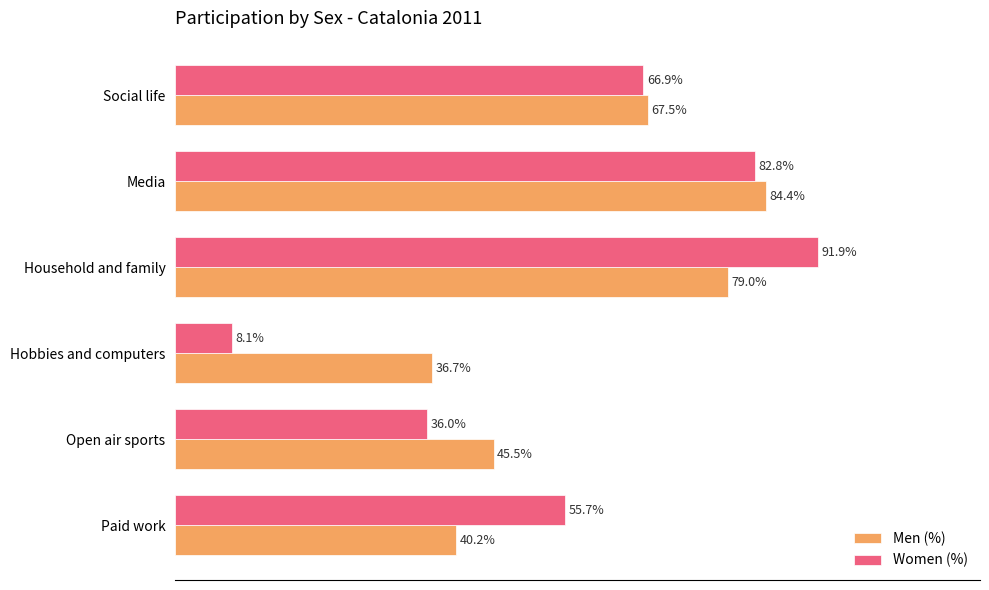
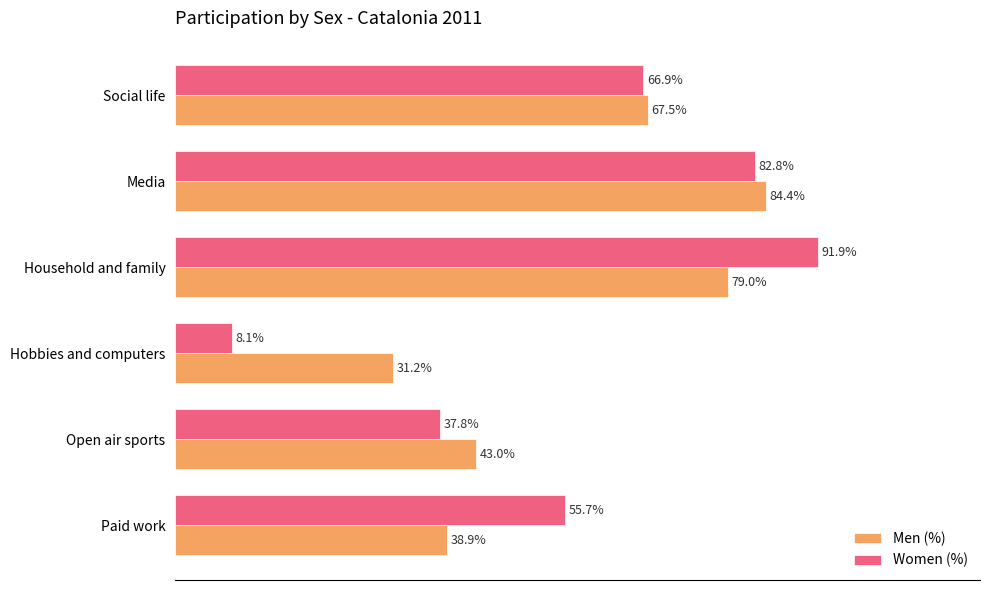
  {
    "Men (%)": {
      "Social life": "67.5%",
      "Media": "84.4%",
      "Household and family": "79.0%",
-     "Hobbies and computers": "36.7%",
-     "Open air sports": "45.5%",
-     "Paid work": "40.2%"
+     "Hobbies and computers": "31.2%",
+     "Open air sports": "43.0%",
+     "Paid work": "38.9%"
    },
    "Women (%)": {
      "Social life": "66.9%",
      "Media": "82.8%",
      "Household and family": "91.9%",
      "Hobbies and computers": "8.1%",
-     "Open air sports": "36.0%",
+     "Open air sports": "37.8%",
      "Paid work": "55.7%"
    }
  }
